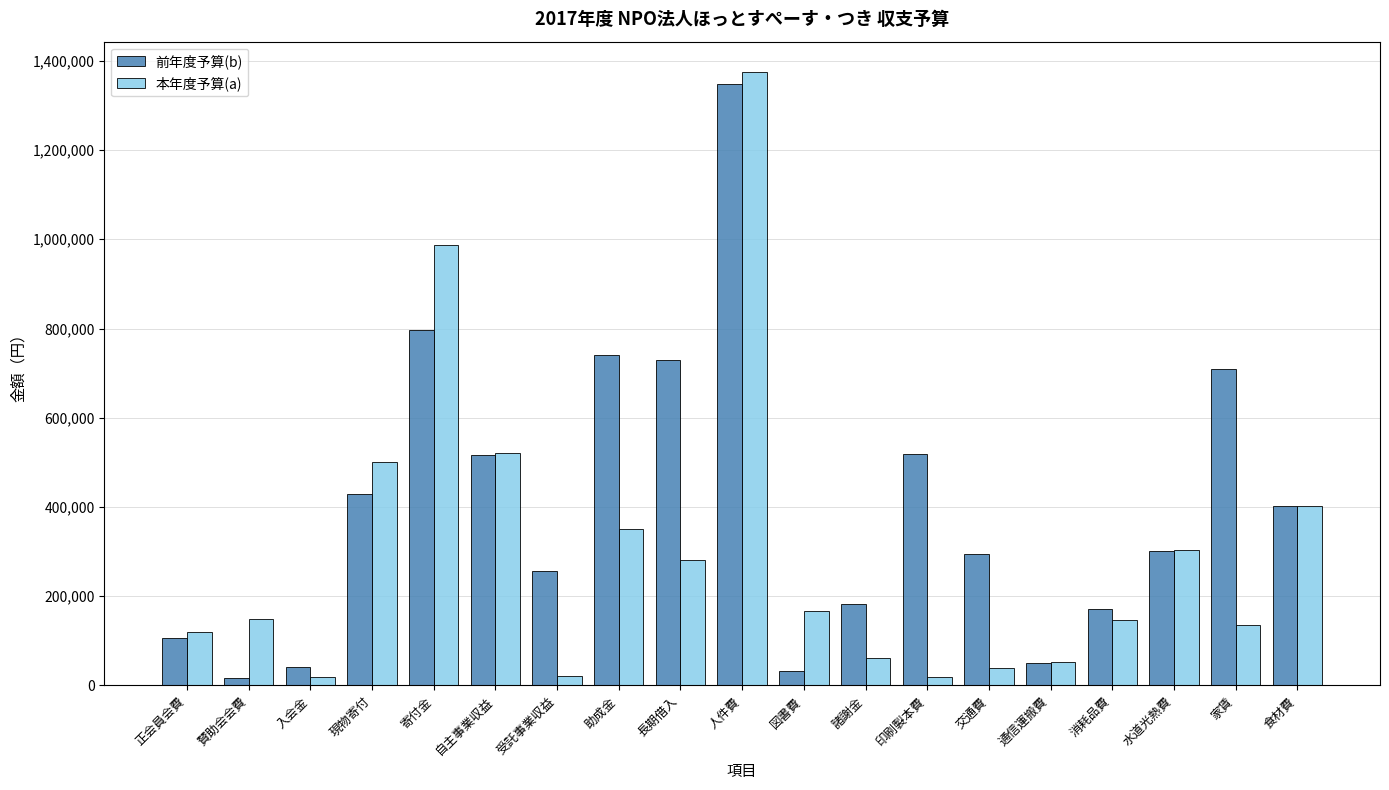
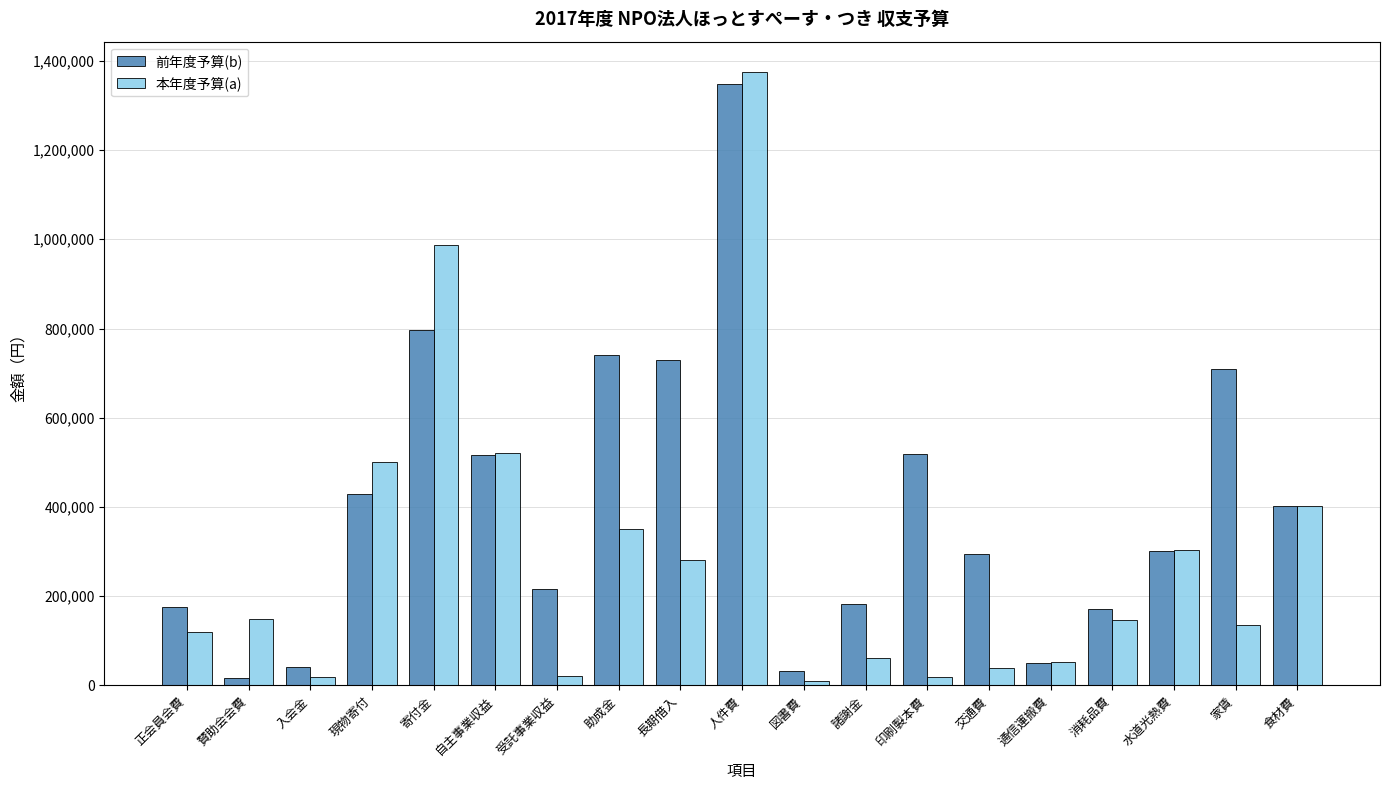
  {
    "前年度予算(b)": {
-     "正会員会費": "110,000",
+     "正会員会費": "180,000",
      "賛助会会費": "20,000",
      "入会金": "40,000",
      "現物寄付": "430,000",
      "寄付金": "800,000",
      "自主事業収益": "520,000",
-     "受託事業収益": "260,000",
+     "受託事業収益": "220,000",
      "助成金": "740,000",
      "長期借入": "730,000",
      "人件費": "1,350,000",
      "図書費": "30,000",
      "諸謝金": "180,000",
      "印刷製本費": "520,000",
      "交通費": "290,000",
      "通信運搬費": "50,000",
      "消耗品費": "170,000",
      "水道光熱費": "300,000",
      "家賃": "710,000",
      "食材費": "400,000"
    },
    "本年度予算(a)": {
      "正会員会費": "120,000",
      "賛助会会費": "150,000",
      "入会金": "20,000",
      "現物寄付": "500,000",
      "寄付金": "990,000",
      "自主事業収益": "520,000",
      "受託事業収益": "20,000",
      "助成金": "350,000",
      "長期借入": "280,000",
      "人件費": "1,370,000",
-     "図書費": "170,000",
+     "図書費": "10,000",
      "諸謝金": "60,000",
      "印刷製本費": "20,000",
      "交通費": "40,000",
      "通信運搬費": "50,000",
      "消耗品費": "150,000",
      "水道光熱費": "300,000",
      "家賃": "140,000",
      "食材費": "400,000"
    }
  }
